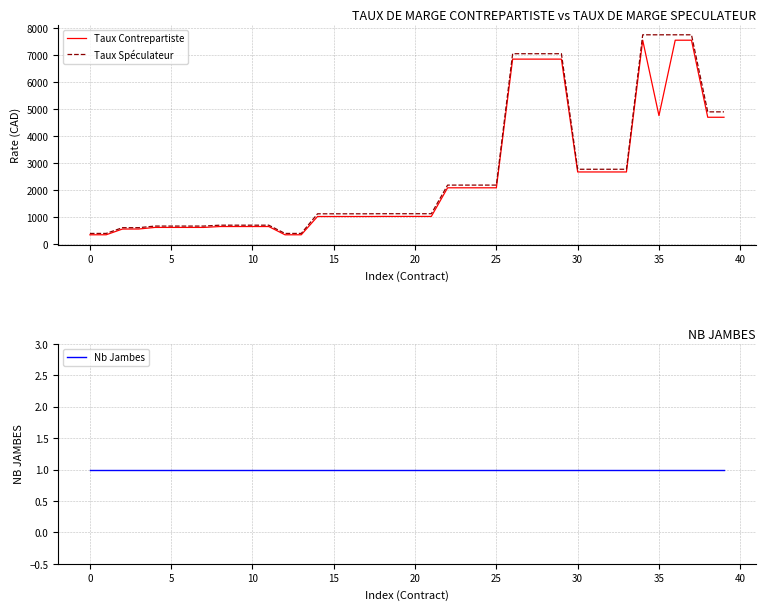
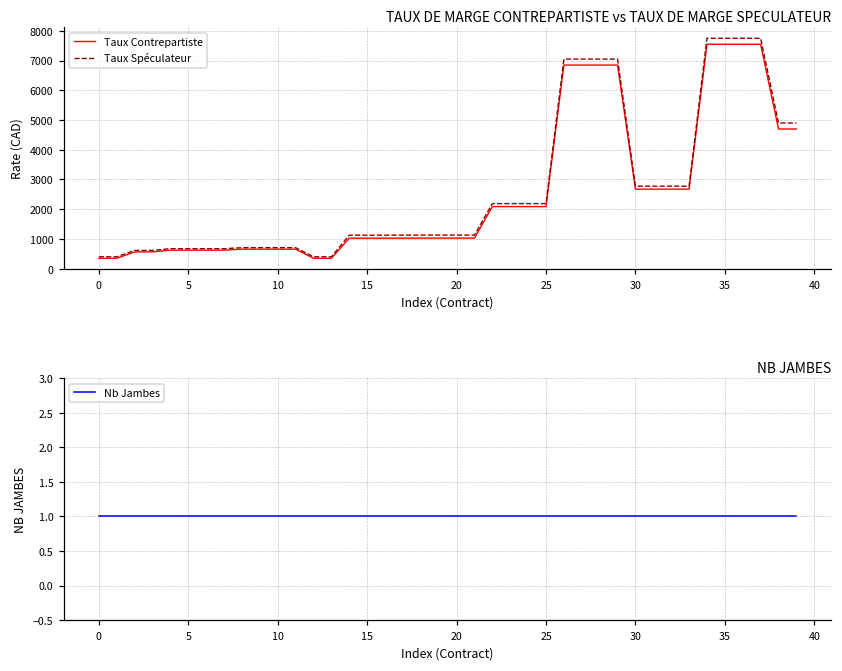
  {
    "TAUX DE MARGE CONTREPARTISTE vs TAUX DE MARGE SPECULATEUR": {
      "Taux Contrepartiste": {
        "15": 1000,
        "20": 1000,
        "25": 2100,
        "30": 2700,
-       "35": 4800
+       "35": 7600
      },
      "Taux Spéculateur": {
        "15": 1100,
        "20": 1100,
        "25": 2200,
        "30": 2800,
        "35": 7800
      }
    },
    "NB JAMBES": {
      "0": 1.0,
      "5": 1.0,
      "10": 1.0,
      "15": 1.0,
      "20": 1.0,
      "25": 1.0,
      "30": 1.0,
      "35": 1.0
    }
  }
